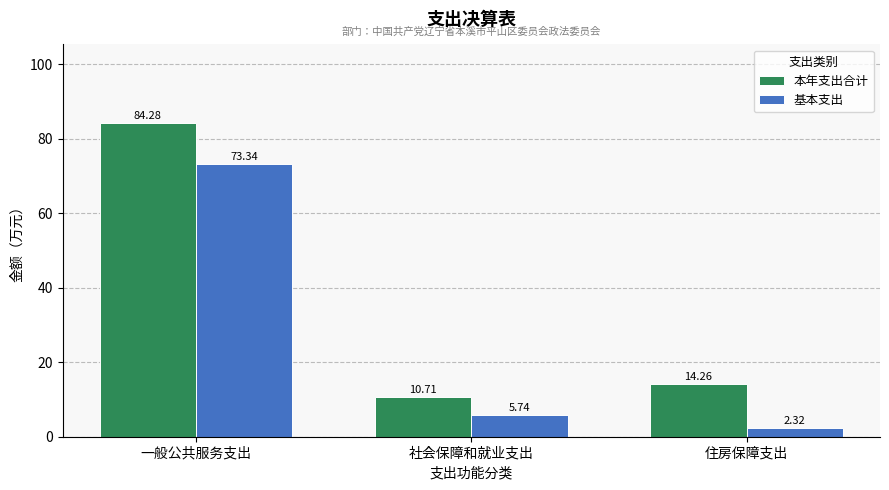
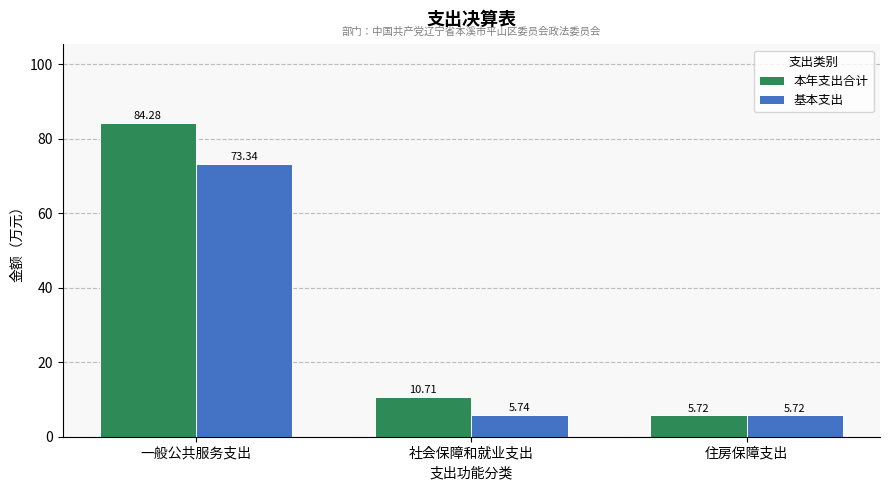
  {
    "本年支出合计": {
      "一般公共服务支出": 84.28,
      "社会保障和就业支出": 10.71,
-     "住房保障支出": 14.26
+     "住房保障支出": 5.72
    },
    "基本支出": {
      "一般公共服务支出": 73.34,
      "社会保障和就业支出": 5.74,
-     "住房保障支出": 2.32
+     "住房保障支出": 5.72
    }
  }
